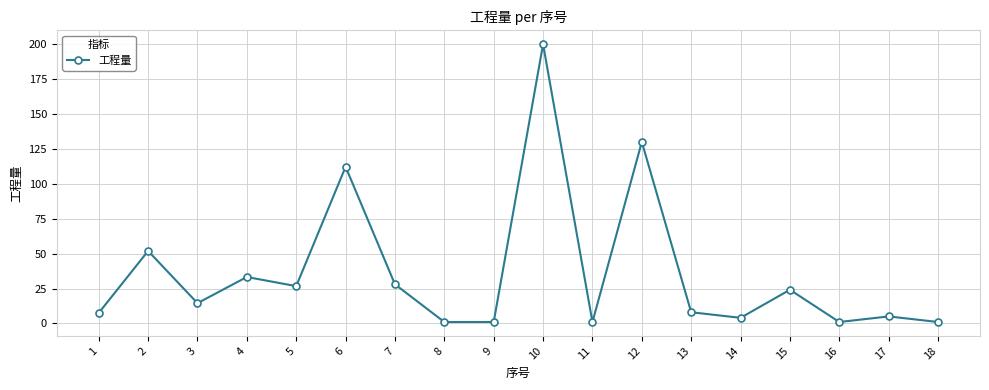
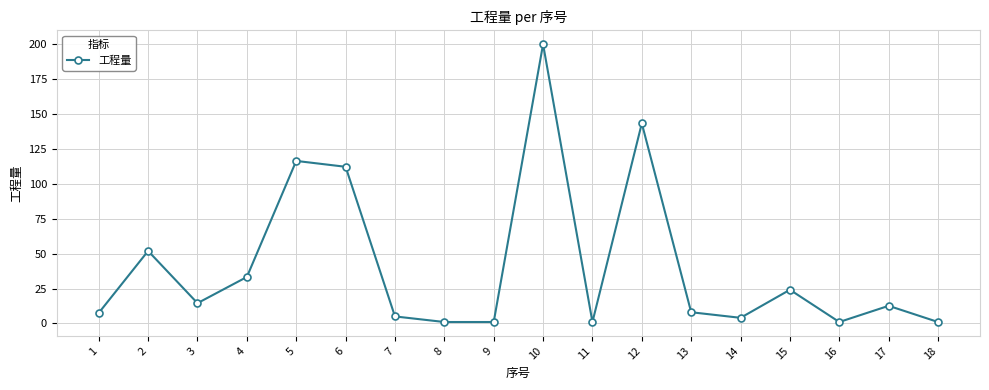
  {
    "1": 8,
    "2": 52,
    "3": 15,
    "4": 33,
-   "5": 27,
+   "5": 116,
    "6": 112,
-   "7": 28,
+   "7": 5,
    "8": 1,
    "9": 1,
    "10": 200,
    "11": 1,
-   "12": 130,
+   "12": 143,
    "13": 8,
    "14": 4,
    "15": 24,
    "16": 1,
-   "17": 5,
+   "17": 13,
    "18": 1
  }
